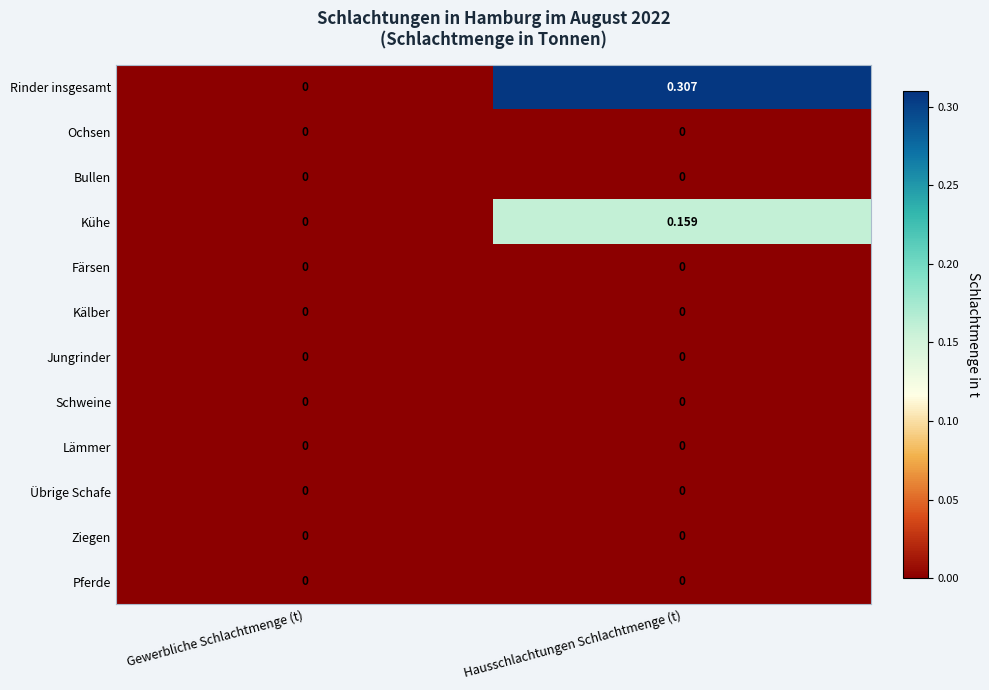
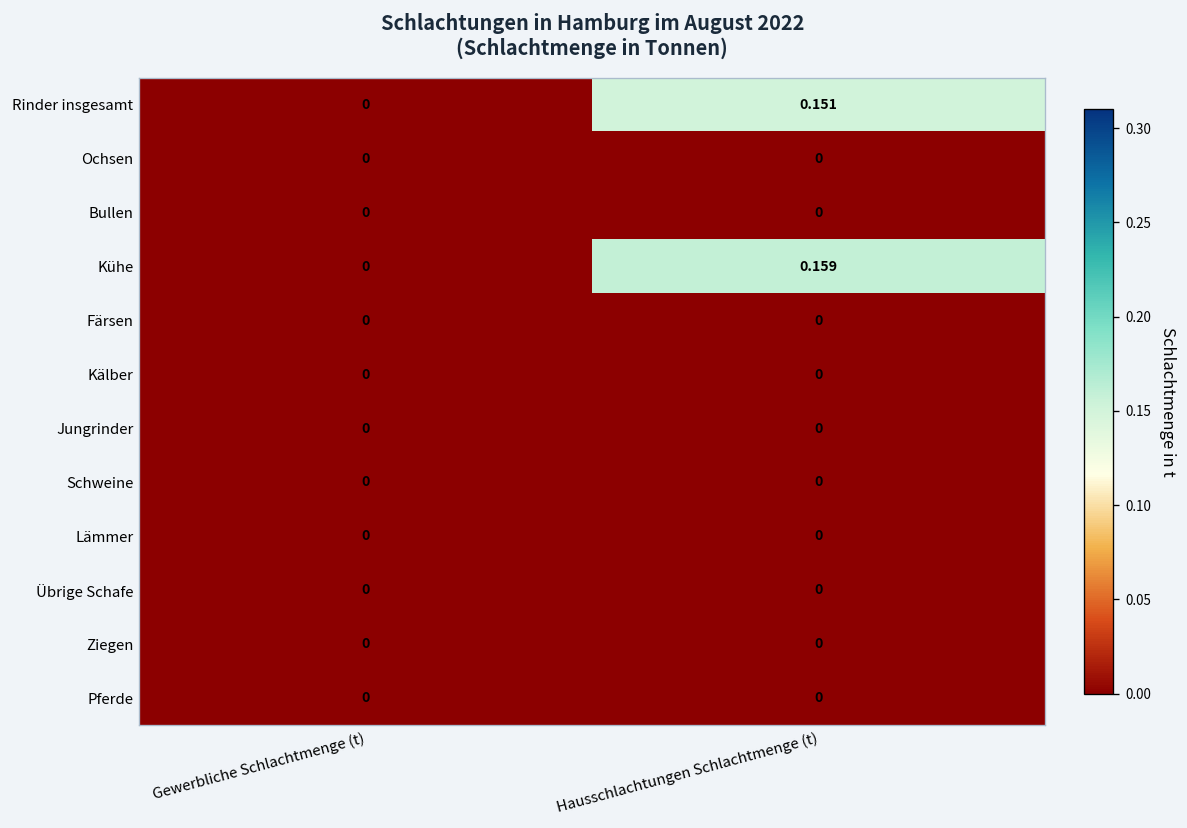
  {
    "Rinder insgesamt": {
      "Gewerbliche Schlachtmenge (t)": 0,
-     "Hausschlachtungen Schlachtmenge (t)": 0.307
+     "Hausschlachtungen Schlachtmenge (t)": 0.151
    },
    "Ochsen": {
      "Gewerbliche Schlachtmenge (t)": 0,
      "Hausschlachtungen Schlachtmenge (t)": 0
    },
    "Bullen": {
      "Gewerbliche Schlachtmenge (t)": 0,
      "Hausschlachtungen Schlachtmenge (t)": 0
    },
    "Kühe": {
      "Gewerbliche Schlachtmenge (t)": 0,
      "Hausschlachtungen Schlachtmenge (t)": 0.159
    },
    "Färsen": {
      "Gewerbliche Schlachtmenge (t)": 0,
      "Hausschlachtungen Schlachtmenge (t)": 0
    },
    "Kälber": {
      "Gewerbliche Schlachtmenge (t)": 0,
      "Hausschlachtungen Schlachtmenge (t)": 0
    },
    "Jungrinder": {
      "Gewerbliche Schlachtmenge (t)": 0,
      "Hausschlachtungen Schlachtmenge (t)": 0
    },
    "Schweine": {
      "Gewerbliche Schlachtmenge (t)": 0,
      "Hausschlachtungen Schlachtmenge (t)": 0
    },
    "Lämmer": {
      "Gewerbliche Schlachtmenge (t)": 0,
      "Hausschlachtungen Schlachtmenge (t)": 0
    },
    "Übrige Schafe": {
      "Gewerbliche Schlachtmenge (t)": 0,
      "Hausschlachtungen Schlachtmenge (t)": 0
    },
    "Ziegen": {
      "Gewerbliche Schlachtmenge (t)": 0,
      "Hausschlachtungen Schlachtmenge (t)": 0
    },
    "Pferde": {
      "Gewerbliche Schlachtmenge (t)": 0,
      "Hausschlachtungen Schlachtmenge (t)": 0
    }
  }
